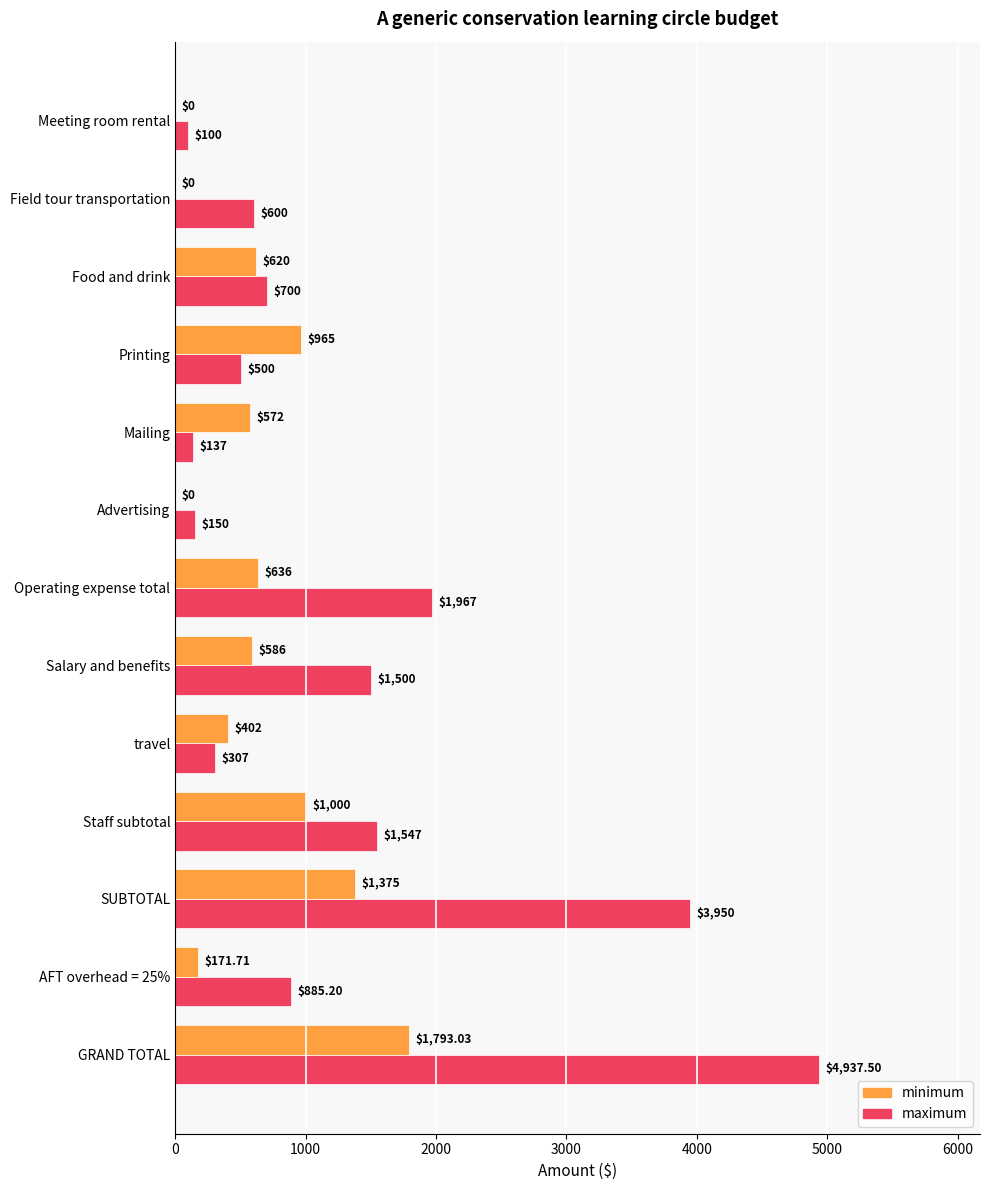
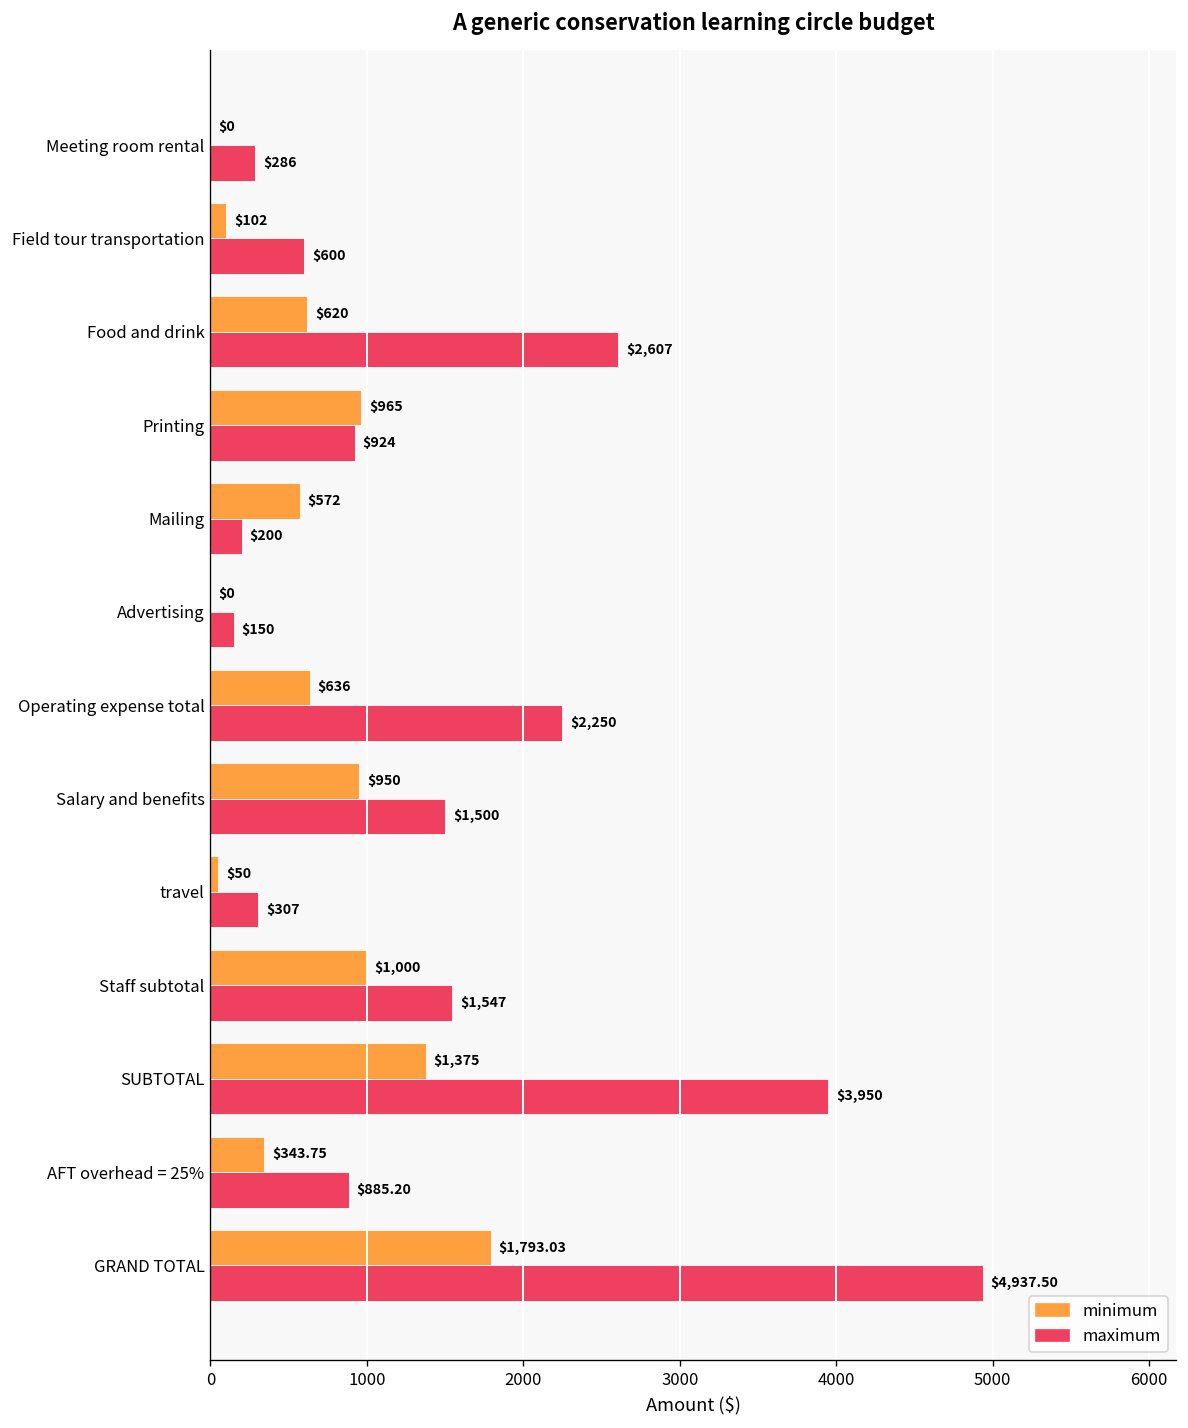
  {
    "maximum": {
-     "Meeting room rental": "$100",
+     "Meeting room rental": "$286",
      "Field tour transportation": "$600",
-     "Food and drink": "$700",
-     "Printing": "$500",
-     "Mailing": "$137",
+     "Food and drink": "$2,607",
+     "Printing": "$924",
+     "Mailing": "$200",
      "Advertising": "$150",
-     "Operating expense total": "$1,967",
+     "Operating expense total": "$2,250",
      "Salary and benefits": "$1,500",
      "travel": "$307",
      "Staff subtotal": "$1,547",
      "SUBTOTAL": "$3,950",
      "AFT overhead = 25%": "$885.20",
      "GRAND TOTAL": "$4,937.50"
    },
    "minimum": {
      "Meeting room rental": "$0",
-     "Field tour transportation": "$0",
+     "Field tour transportation": "$102",
      "Food and drink": "$620",
      "Printing": "$965",
      "Mailing": "$572",
      "Advertising": "$0",
      "Operating expense total": "$636",
-     "Salary and benefits": "$586",
-     "travel": "$402",
+     "Salary and benefits": "$950",
+     "travel": "$50",
      "Staff subtotal": "$1,000",
      "SUBTOTAL": "$1,375",
-     "AFT overhead = 25%": "$171.71",
+     "AFT overhead = 25%": "$343.75",
      "GRAND TOTAL": "$1,793.03"
    }
  }
